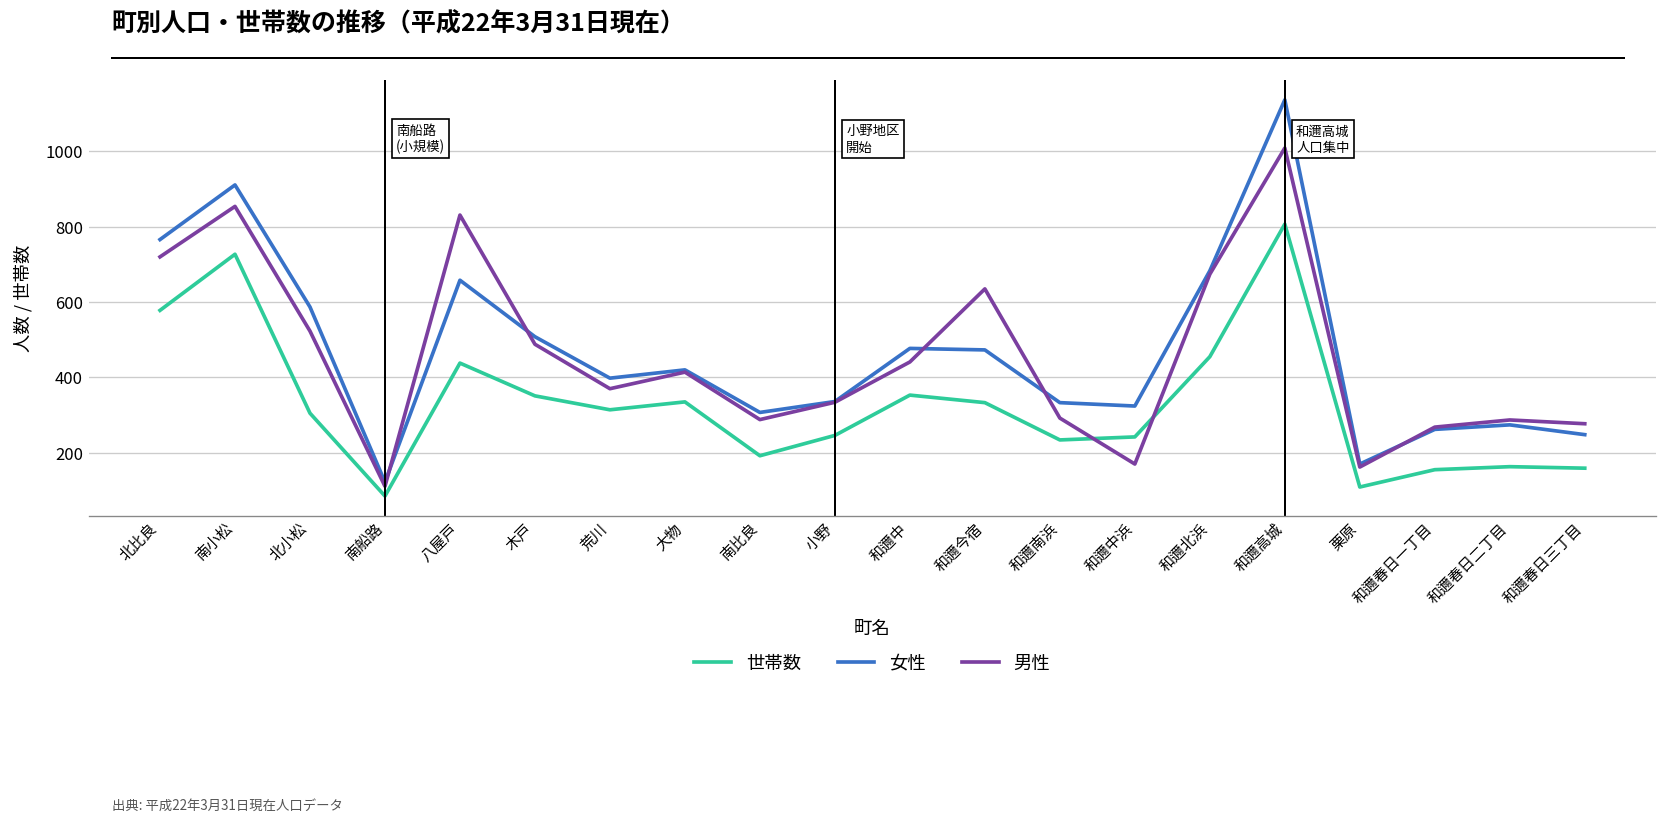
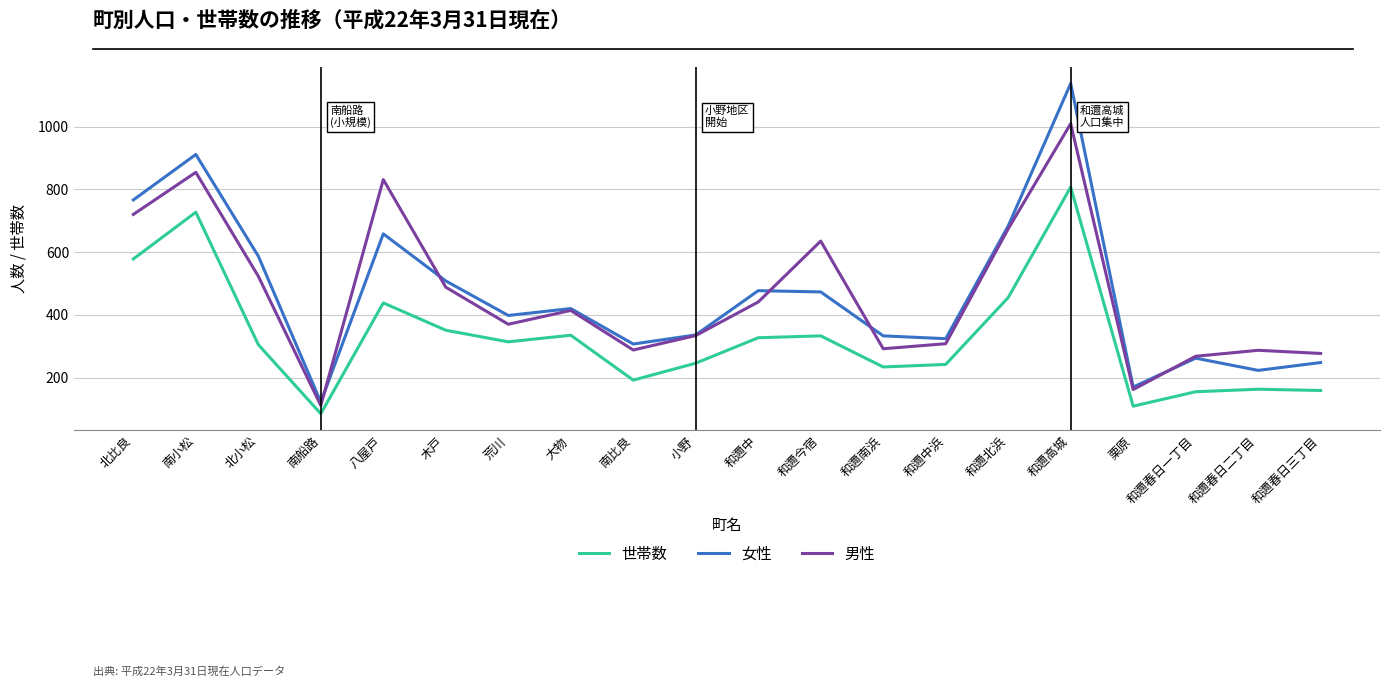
  {
    "世帯数": {
      "北比良": 580,
      "南小松": 730,
      "北小松": 310,
      "南船路": 90,
      "八屋戸": 440,
      "木戸": 350,
      "荒川": 310,
      "大物": 340,
      "南比良": 190,
      "小野": 250,
-     "和邇中": 350,
+     "和邇中": 330,
      "和邇今宿": 330,
      "和邇南浜": 230,
      "和邇中浜": 240,
      "和邇北浜": 460,
      "和邇高城": 810,
      "栗原": 110,
      "和邇春日一丁目": 160,
      "和邇春日二丁目": 160,
      "和邇春日三丁目": 160
    },
    "女性": {
      "北比良": 770,
      "南小松": 910,
      "北小松": 590,
      "南船路": 120,
      "八屋戸": 660,
      "木戸": 510,
      "荒川": 400,
      "南比良": 310,
      "和邇中": 480,
      "和邇今宿": 470,
      "和邇南浜": 330,
      "和邇中浜": 320,
      "和邇北浜": 680,
      "和邇高城": 1140,
-     "和邇春日二丁目": 270,
+     "和邇春日二丁目": 220,
      "和邇春日三丁目": 250
    },
    "男性": {
      "北比良": 720,
      "南小松": 850,
      "北小松": 520,
      "南船路": 110,
      "八屋戸": 830,
      "木戸": 490,
      "荒川": 370,
      "南比良": 290,
      "和邇中": 440,
      "和邇今宿": 640,
      "和邇南浜": 290,
-     "和邇中浜": 170,
+     "和邇中浜": 310,
      "和邇北浜": 670,
      "和邇高城": 1010,
      "和邇春日二丁目": 290,
      "和邇春日三丁目": 280
    }
  }
